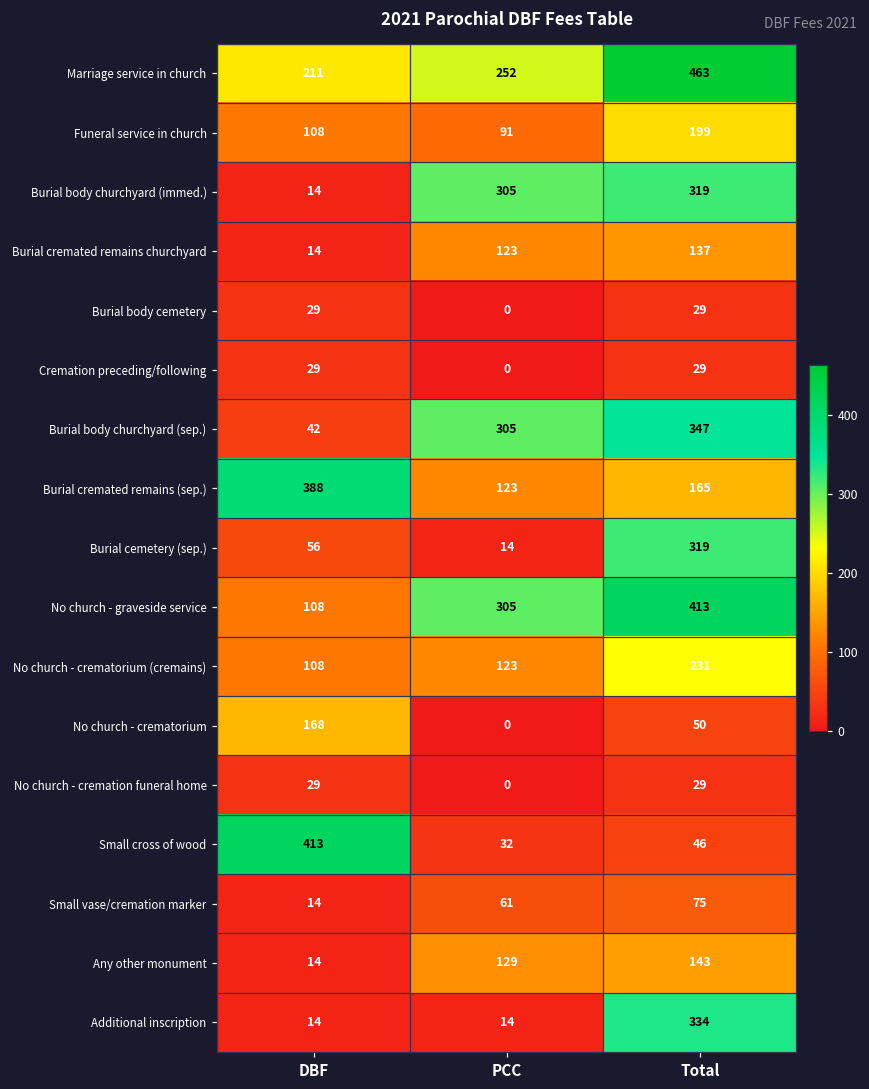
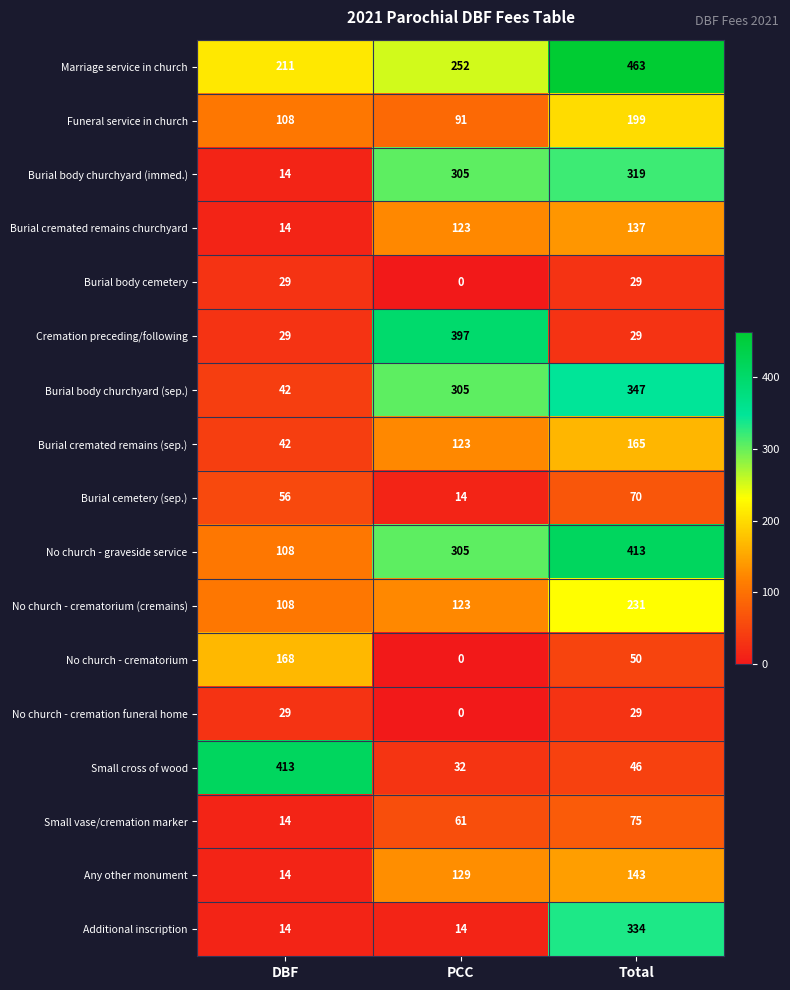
  {
    "Marriage service in church": {
      "DBF": 211,
      "PCC": 252,
      "Total": 463
    },
    "Funeral service in church": {
      "DBF": 108,
      "PCC": 91,
      "Total": 199
    },
    "Burial body churchyard (immed.)": {
      "DBF": 14,
      "PCC": 305,
      "Total": 319
    },
    "Burial cremated remains churchyard": {
      "DBF": 14,
      "PCC": 123,
      "Total": 137
    },
    "Burial body cemetery": {
      "DBF": 29,
      "PCC": 0,
      "Total": 29
    },
    "Cremation preceding/following": {
      "DBF": 29,
-     "PCC": 0,
+     "PCC": 397,
      "Total": 29
    },
    "Burial body churchyard (sep.)": {
      "DBF": 42,
      "PCC": 305,
      "Total": 347
    },
    "Burial cremated remains (sep.)": {
-     "DBF": 388,
+     "DBF": 42,
      "PCC": 123,
      "Total": 165
    },
    "Burial cemetery (sep.)": {
      "DBF": 56,
      "PCC": 14,
-     "Total": 319
+     "Total": 70
    },
    "No church - graveside service": {
      "DBF": 108,
      "PCC": 305,
      "Total": 413
    },
    "No church - crematorium (cremains)": {
      "DBF": 108,
      "PCC": 123,
      "Total": 231
    },
    "No church - crematorium": {
      "DBF": 168,
      "PCC": 0,
      "Total": 50
    },
    "No church - cremation funeral home": {
      "DBF": 29,
      "PCC": 0,
      "Total": 29
    },
    "Small cross of wood": {
      "DBF": 413,
      "PCC": 32,
      "Total": 46
    },
    "Small vase/cremation marker": {
      "DBF": 14,
      "PCC": 61,
      "Total": 75
    },
    "Any other monument": {
      "DBF": 14,
      "PCC": 129,
      "Total": 143
    },
    "Additional inscription": {
      "DBF": 14,
      "PCC": 14,
      "Total": 334
    }
  }
